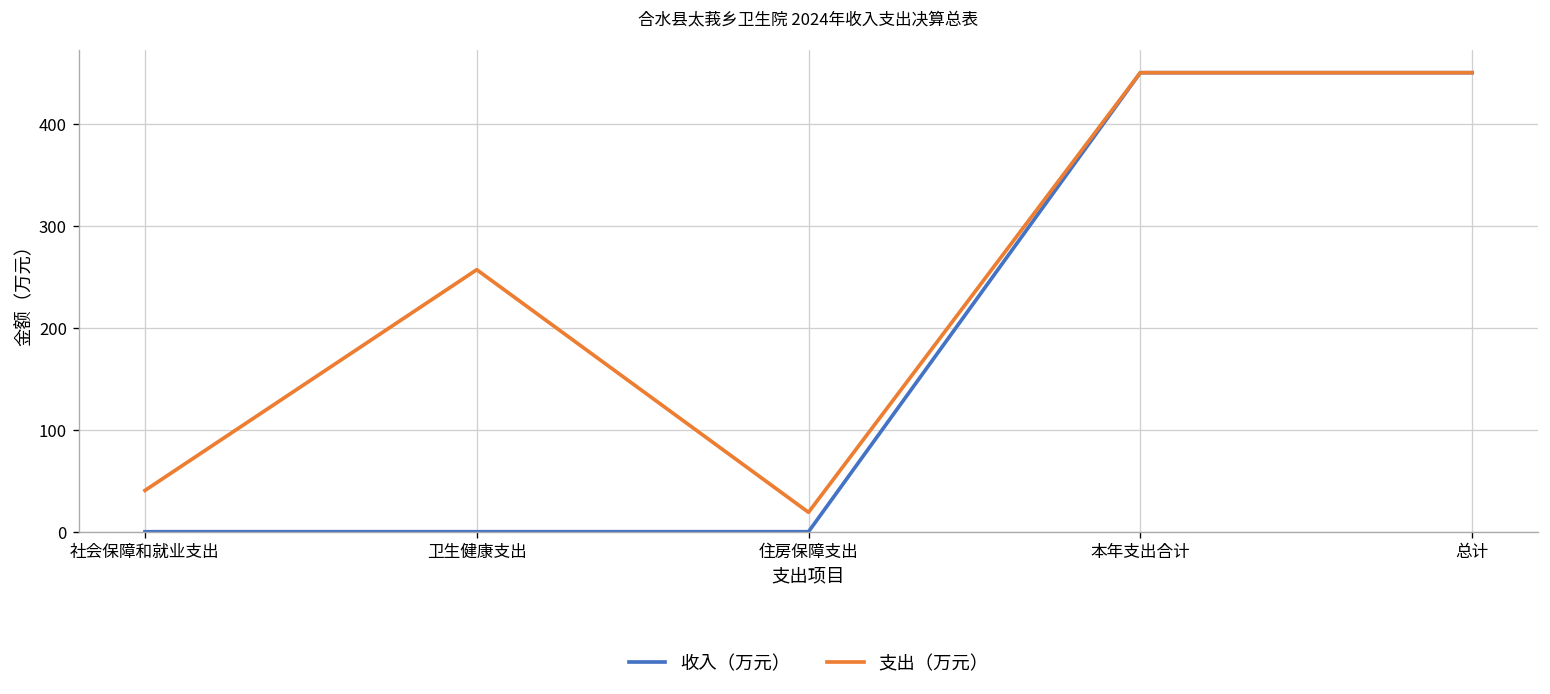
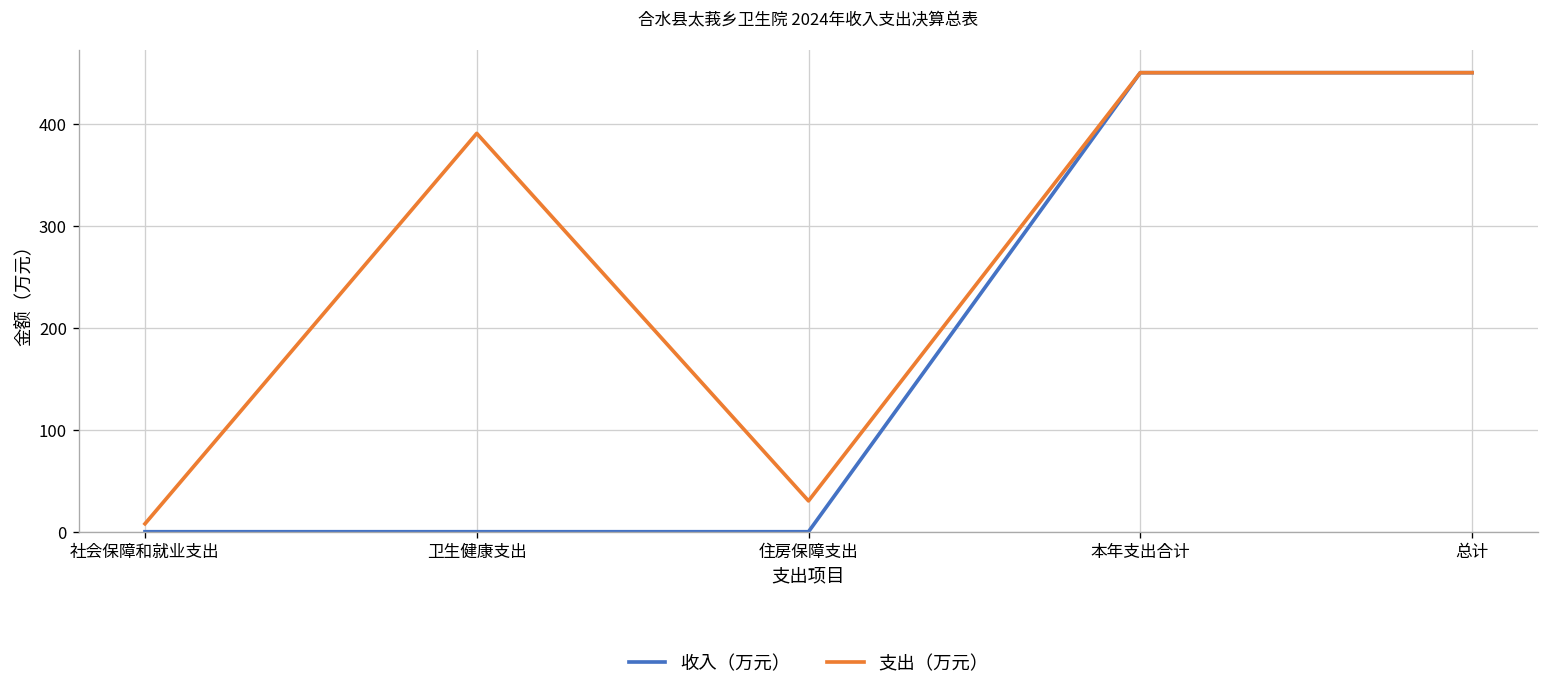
  {
    "收入（万元）": {
      "社会保障和就业支出": 0,
      "卫生健康支出": 0,
      "住房保障支出": 0
    },
    "支出（万元）": {
-     "社会保障和就业支出": 40,
-     "卫生健康支出": 260,
-     "住房保障支出": 20
+     "社会保障和就业支出": 10,
+     "卫生健康支出": 390,
+     "住房保障支出": 30
    }
  }
